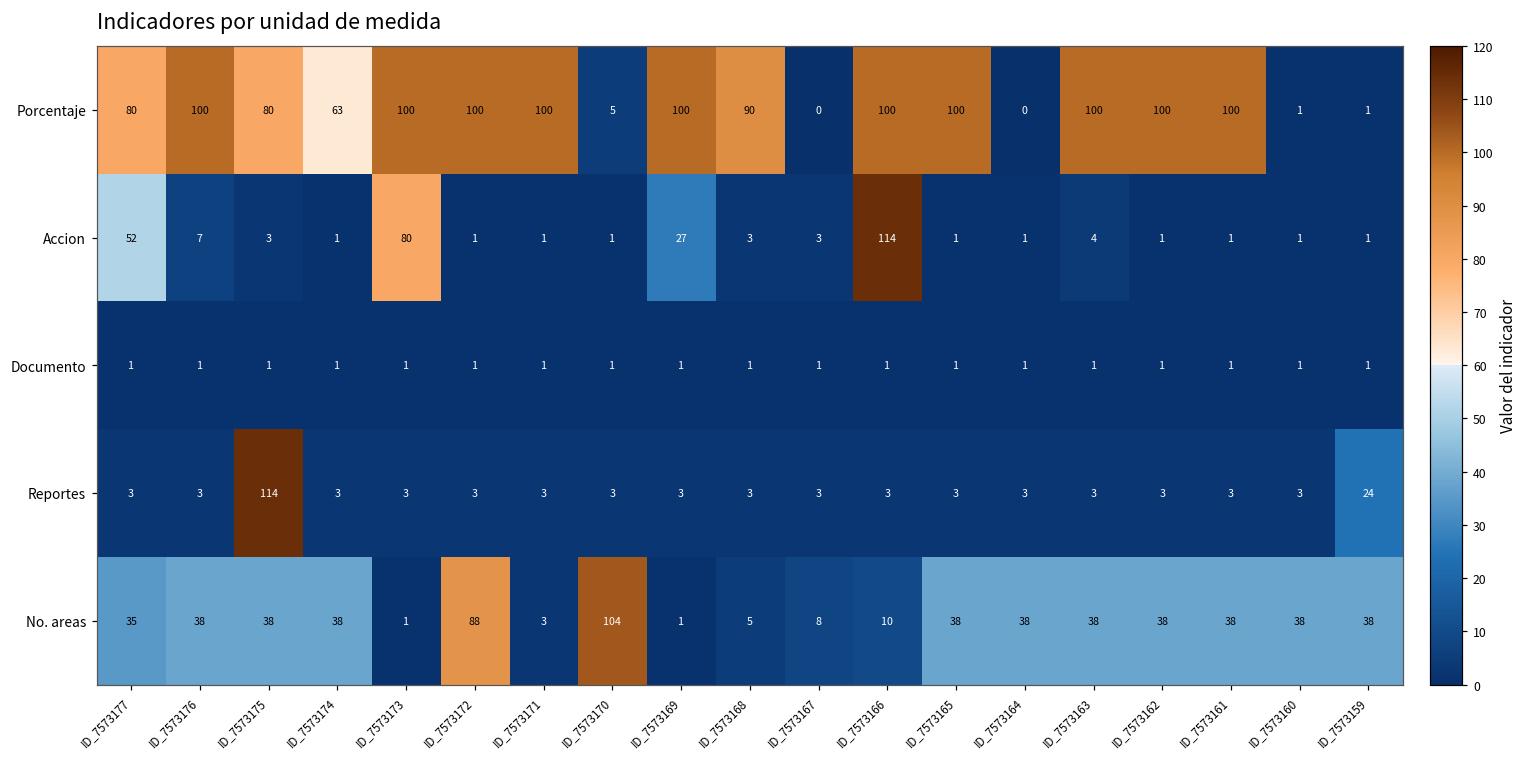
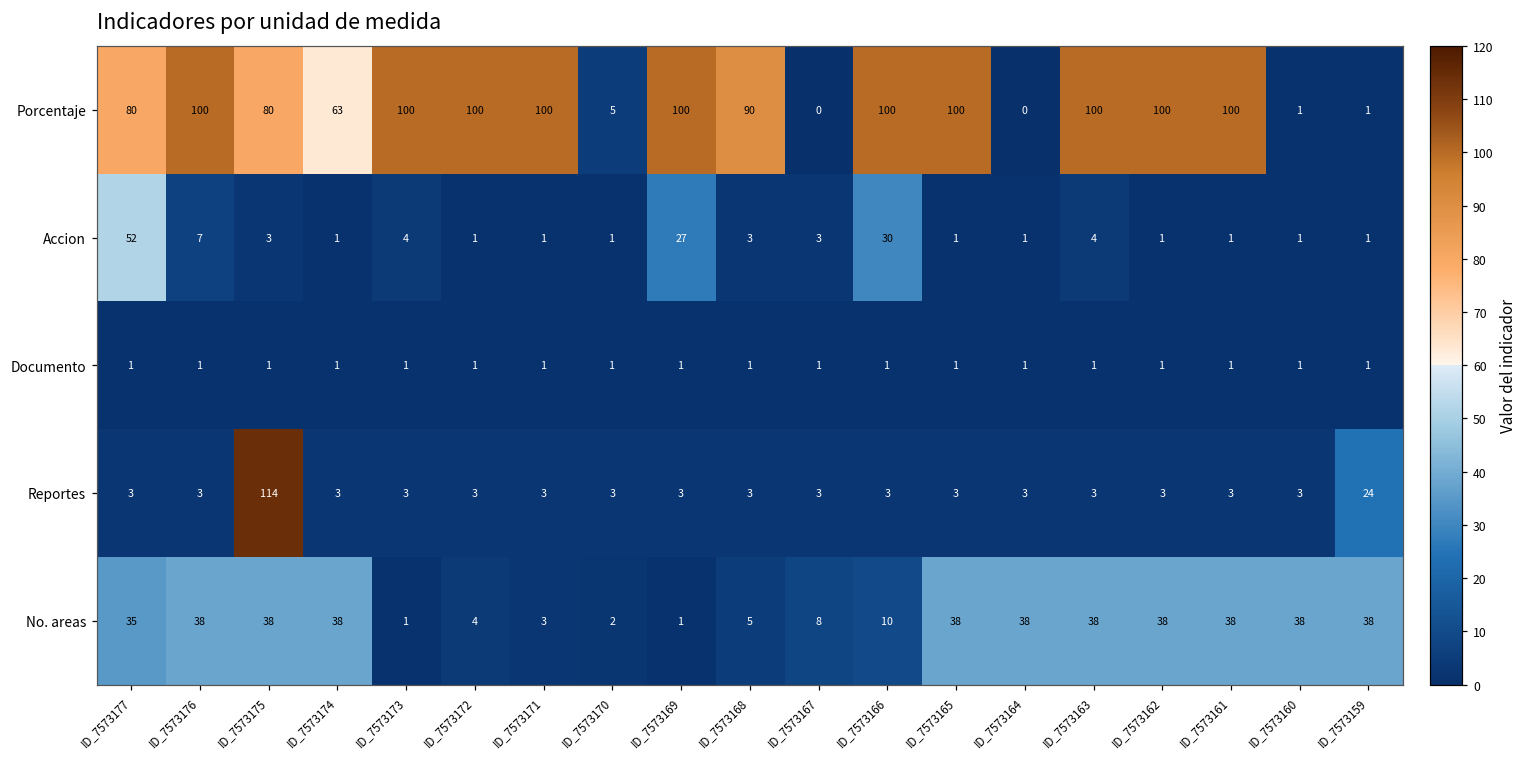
  {
    "Porcentaje": {
      "ID_7573177": 80,
      "ID_7573176": 100,
      "ID_7573175": 80,
      "ID_7573174": 63,
      "ID_7573173": 100,
      "ID_7573172": 100,
      "ID_7573171": 100,
      "ID_7573170": 5,
      "ID_7573169": 100,
      "ID_7573168": 90,
      "ID_7573167": 0,
      "ID_7573166": 100,
      "ID_7573165": 100,
      "ID_7573164": 0,
      "ID_7573163": 100,
      "ID_7573162": 100,
      "ID_7573161": 100,
      "ID_7573160": 1,
      "ID_7573159": 1
    },
    "Accion": {
      "ID_7573177": 52,
      "ID_7573176": 7,
      "ID_7573175": 3,
      "ID_7573174": 1,
-     "ID_7573173": 80,
+     "ID_7573173": 4,
      "ID_7573172": 1,
      "ID_7573171": 1,
      "ID_7573170": 1,
      "ID_7573169": 27,
      "ID_7573168": 3,
      "ID_7573167": 3,
-     "ID_7573166": 114,
+     "ID_7573166": 30,
      "ID_7573165": 1,
      "ID_7573164": 1,
      "ID_7573163": 4,
      "ID_7573162": 1,
      "ID_7573161": 1,
      "ID_7573160": 1,
      "ID_7573159": 1
    },
    "Documento": {
      "ID_7573177": 1,
      "ID_7573176": 1,
      "ID_7573175": 1,
      "ID_7573174": 1,
      "ID_7573173": 1,
      "ID_7573172": 1,
      "ID_7573171": 1,
      "ID_7573170": 1,
      "ID_7573169": 1,
      "ID_7573168": 1,
      "ID_7573167": 1,
      "ID_7573166": 1,
      "ID_7573165": 1,
      "ID_7573164": 1,
      "ID_7573163": 1,
      "ID_7573162": 1,
      "ID_7573161": 1,
      "ID_7573160": 1,
      "ID_7573159": 1
    },
    "Reportes": {
      "ID_7573177": 3,
      "ID_7573176": 3,
      "ID_7573175": 114,
      "ID_7573174": 3,
      "ID_7573173": 3,
      "ID_7573172": 3,
      "ID_7573171": 3,
      "ID_7573170": 3,
      "ID_7573169": 3,
      "ID_7573168": 3,
      "ID_7573167": 3,
      "ID_7573166": 3,
      "ID_7573165": 3,
      "ID_7573164": 3,
      "ID_7573163": 3,
      "ID_7573162": 3,
      "ID_7573161": 3,
      "ID_7573160": 3,
      "ID_7573159": 24
    },
    "No. areas": {
      "ID_7573177": 35,
      "ID_7573176": 38,
      "ID_7573175": 38,
      "ID_7573174": 38,
      "ID_7573173": 1,
-     "ID_7573172": 88,
+     "ID_7573172": 4,
      "ID_7573171": 3,
-     "ID_7573170": 104,
+     "ID_7573170": 2,
      "ID_7573169": 1,
      "ID_7573168": 5,
      "ID_7573167": 8,
      "ID_7573166": 10,
      "ID_7573165": 38,
      "ID_7573164": 38,
      "ID_7573163": 38,
      "ID_7573162": 38,
      "ID_7573161": 38,
      "ID_7573160": 38,
      "ID_7573159": 38
    }
  }
